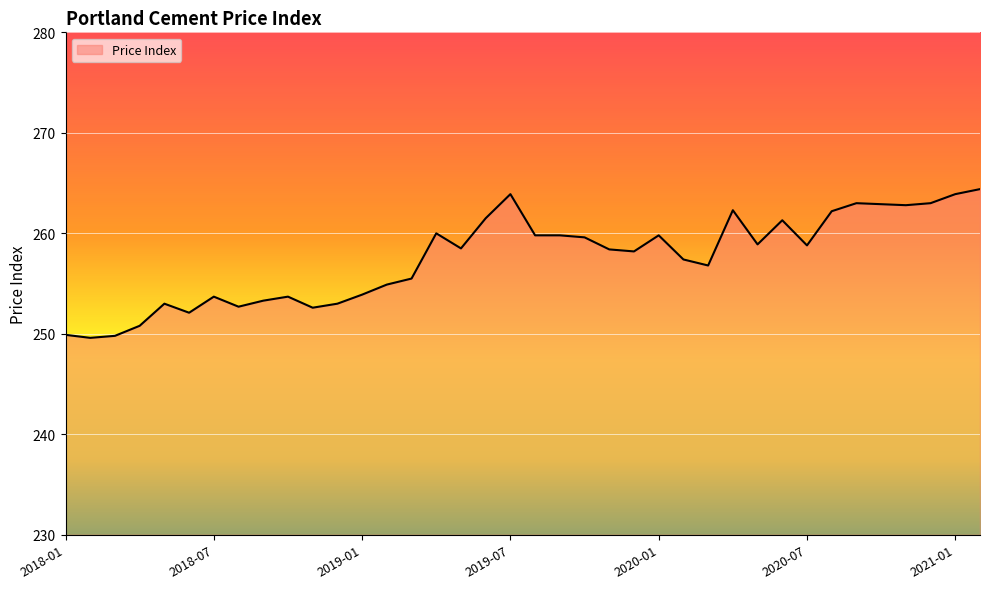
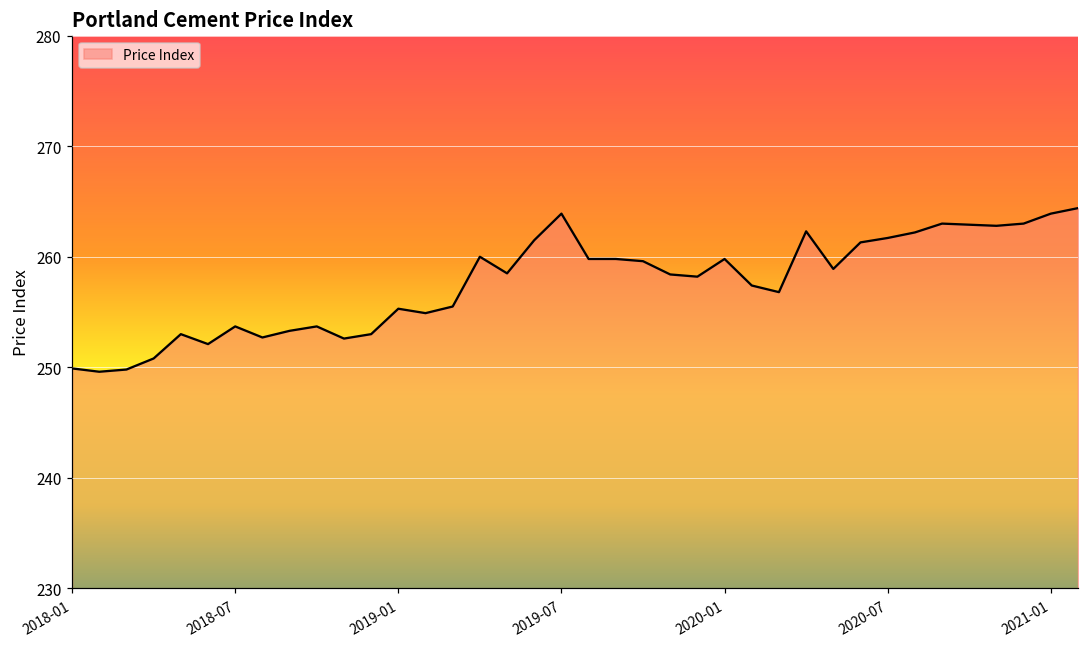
  {
    "2018-01": 249.9,
    "2018-07": 253.7,
-   "2019-01": 253.9,
+   "2019-01": 255.3,
    "2019-07": 263.9,
    "2020-01": 259.8,
-   "2020-07": 258.8,
+   "2020-07": 261.7,
    "2021-01": 263.9
  }
